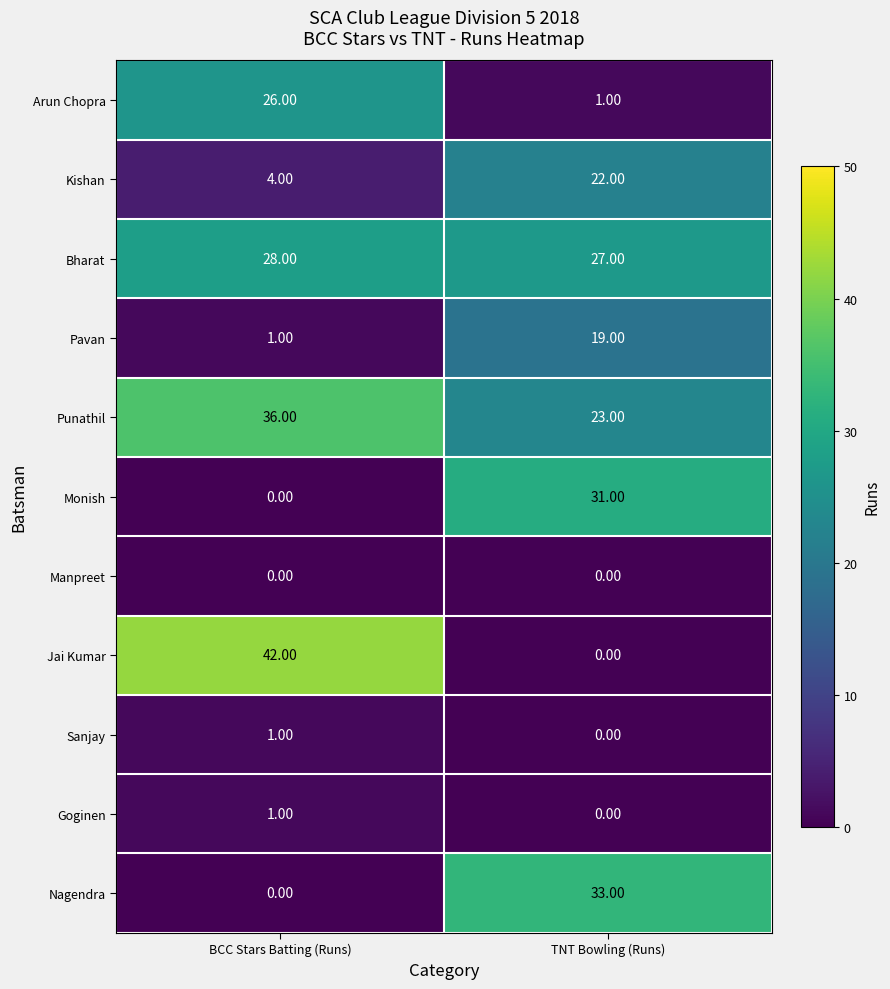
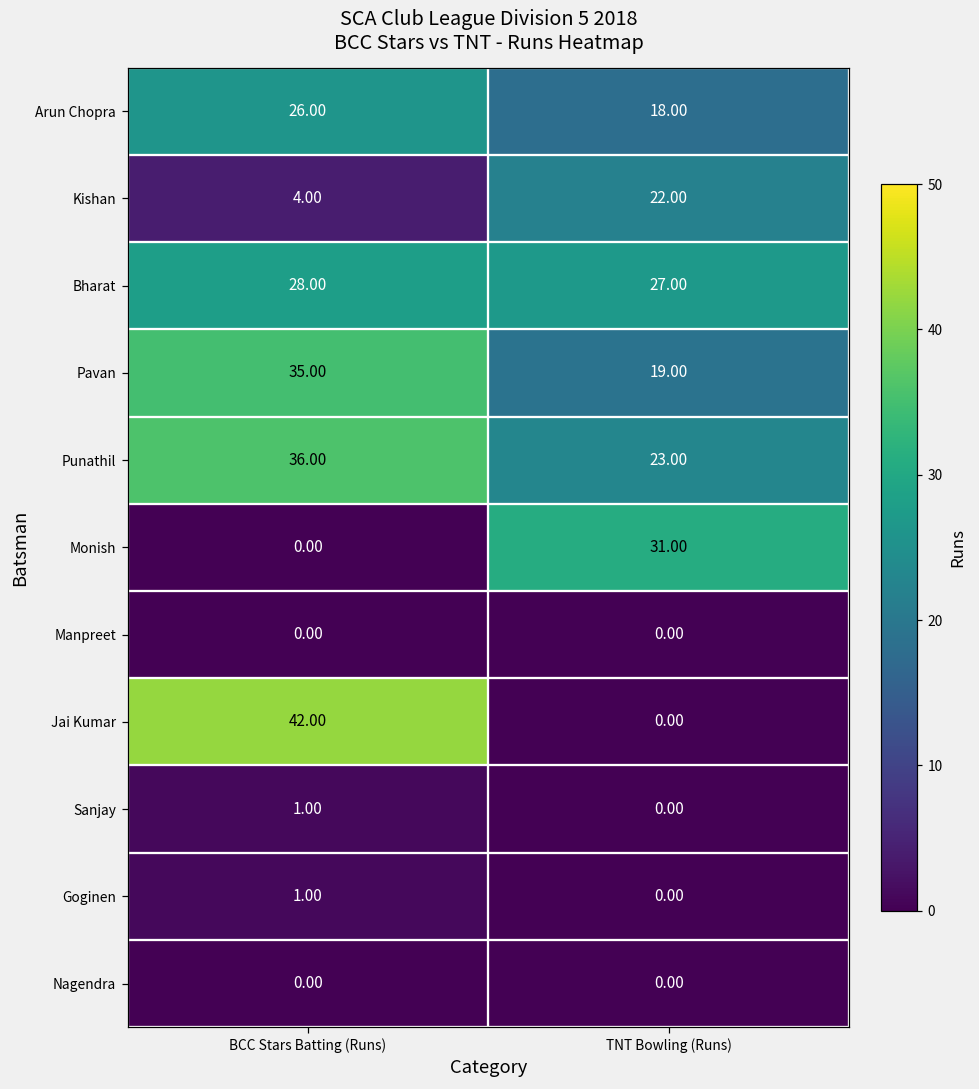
  {
    "Arun Chopra": {
      "BCC Stars Batting (Runs)": 26.00,
-     "TNT Bowling (Runs)": 1.00
+     "TNT Bowling (Runs)": 18.00
    },
    "Kishan": {
      "BCC Stars Batting (Runs)": 4.00,
      "TNT Bowling (Runs)": 22.00
    },
    "Bharat": {
      "BCC Stars Batting (Runs)": 28.00,
      "TNT Bowling (Runs)": 27.00
    },
    "Pavan": {
-     "BCC Stars Batting (Runs)": 1.00,
+     "BCC Stars Batting (Runs)": 35.00,
      "TNT Bowling (Runs)": 19.00
    },
    "Punathil": {
      "BCC Stars Batting (Runs)": 36.00,
      "TNT Bowling (Runs)": 23.00
    },
    "Monish": {
      "BCC Stars Batting (Runs)": 0.00,
      "TNT Bowling (Runs)": 31.00
    },
    "Manpreet": {
      "BCC Stars Batting (Runs)": 0.00,
      "TNT Bowling (Runs)": 0.00
    },
    "Jai Kumar": {
      "BCC Stars Batting (Runs)": 42.00,
      "TNT Bowling (Runs)": 0.00
    },
    "Sanjay": {
      "BCC Stars Batting (Runs)": 1.00,
      "TNT Bowling (Runs)": 0.00
    },
    "Goginen": {
      "BCC Stars Batting (Runs)": 1.00,
      "TNT Bowling (Runs)": 0.00
    },
    "Nagendra": {
      "BCC Stars Batting (Runs)": 0.00,
-     "TNT Bowling (Runs)": 33.00
+     "TNT Bowling (Runs)": 0.00
    }
  }
